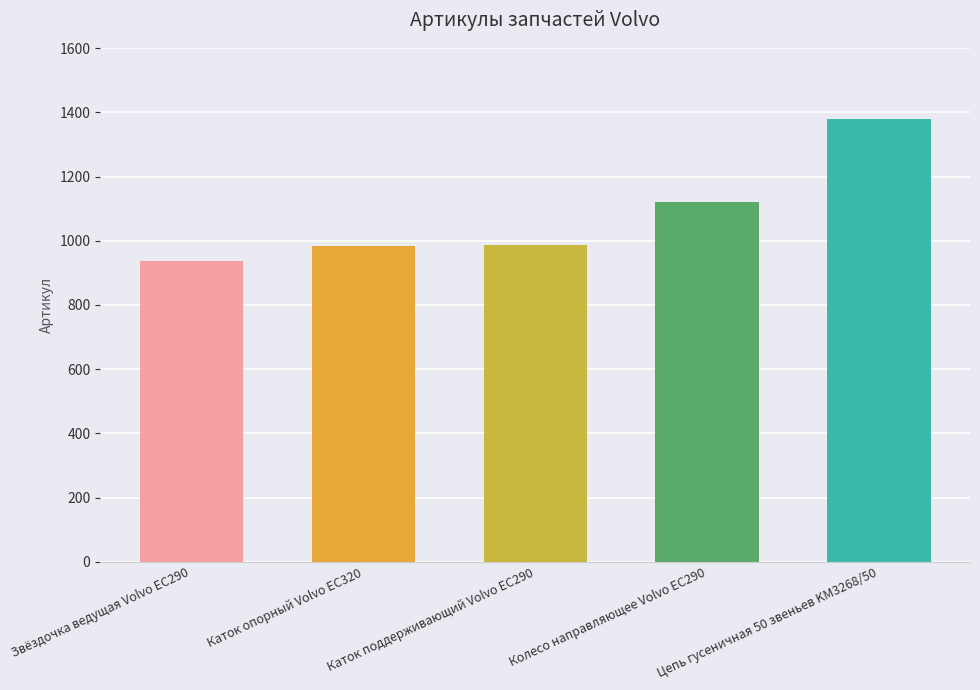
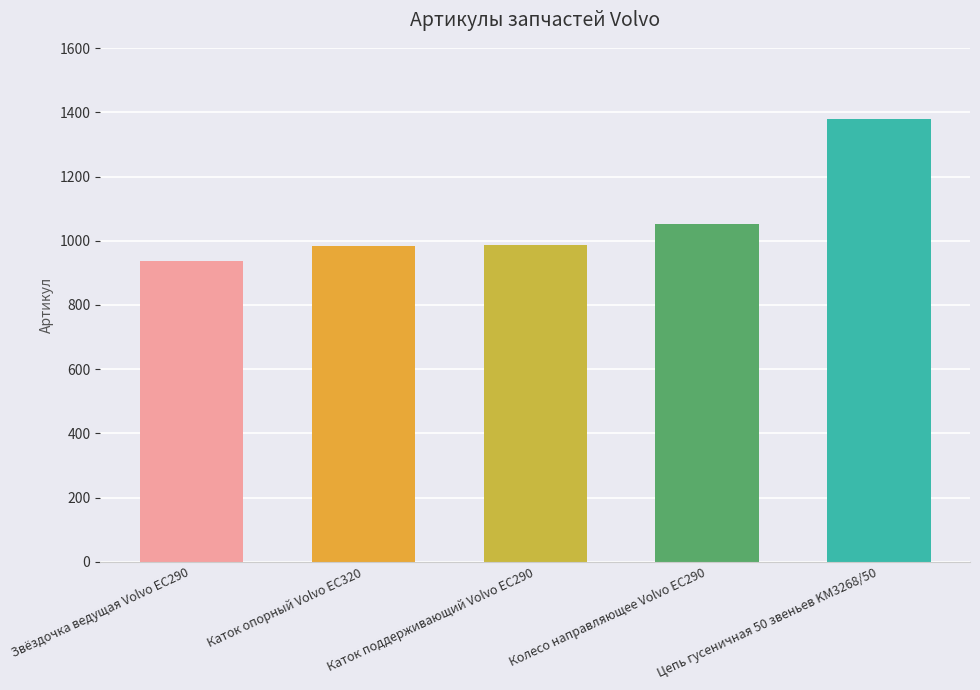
  {
    "Звёздочка ведущая Volvo EC290": 940,
    "Каток опорный Volvo EC320": 990,
    "Каток поддерживающий Volvo EC290": 990,
-   "Колесо направляющее Volvo EC290": 1120,
+   "Колесо направляющее Volvo EC290": 1050,
    "Цепь гусеничная 50 звеньев KM3268/50": 1380
  }
